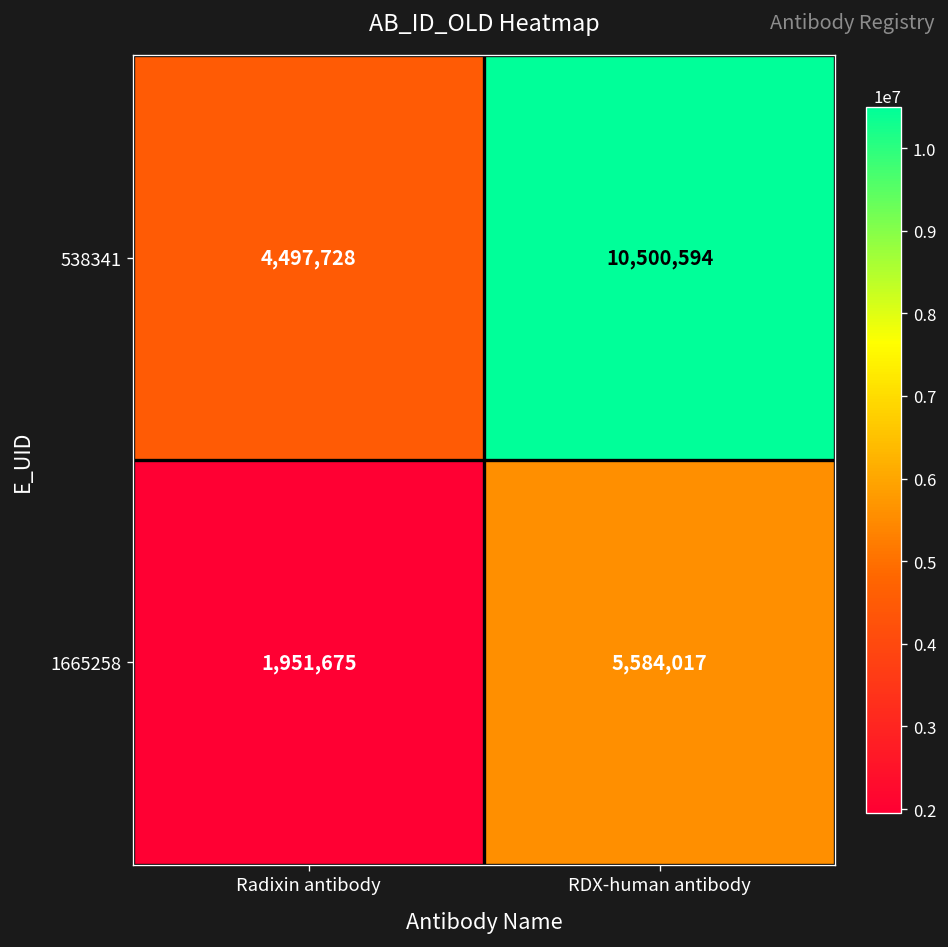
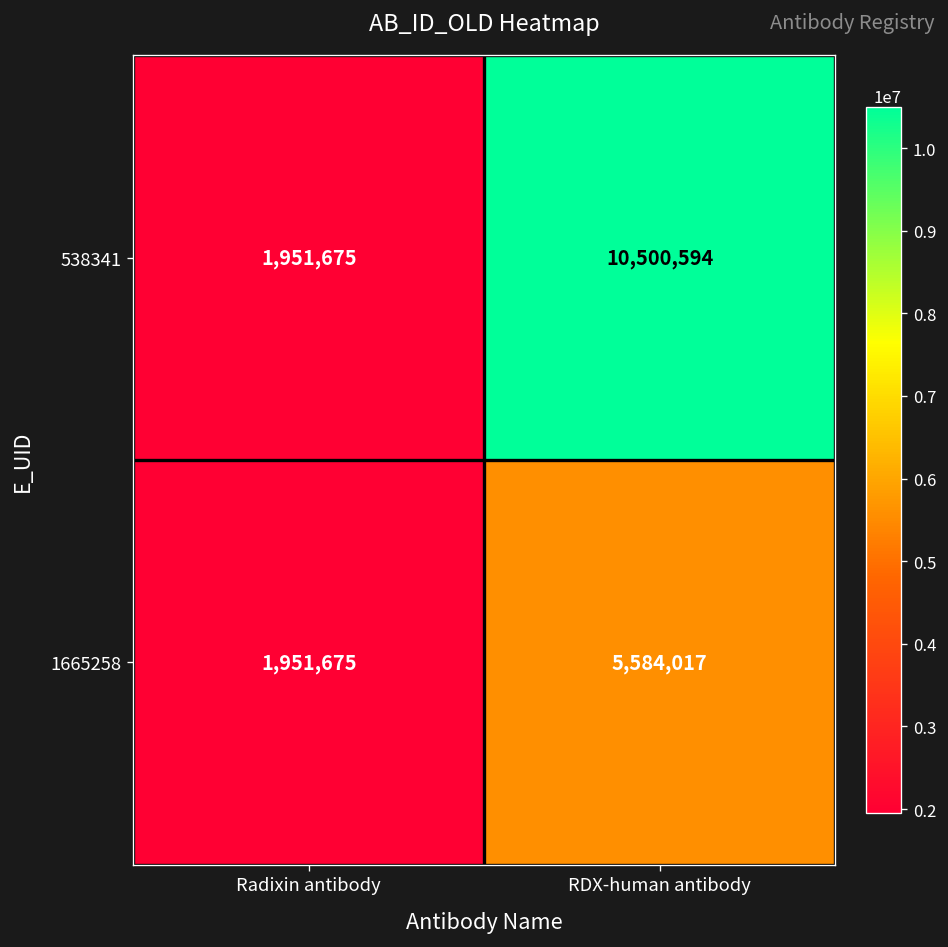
  {
    "538341": {
-     "Radixin antibody": "4,497,728",
+     "Radixin antibody": "1,951,675",
      "RDX-human antibody": "10,500,594"
    },
    "1665258": {
      "Radixin antibody": "1,951,675",
      "RDX-human antibody": "5,584,017"
    }
  }
